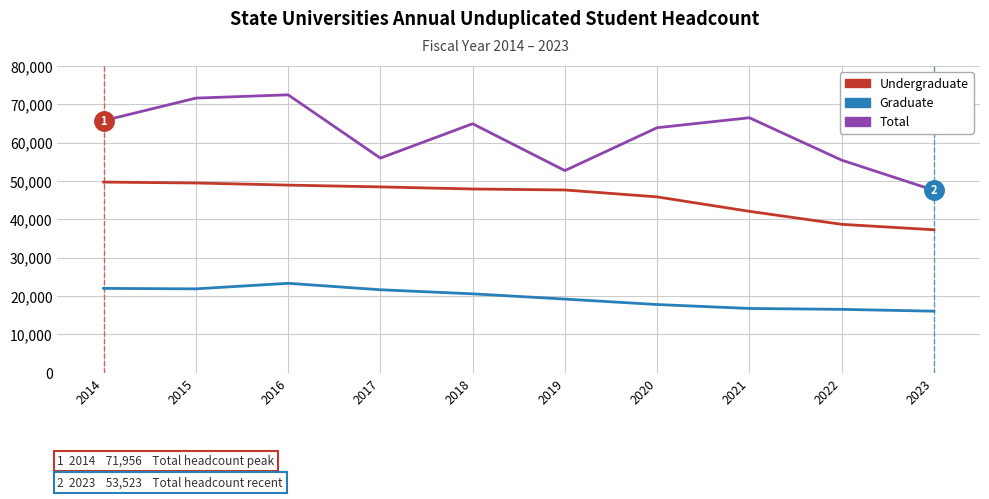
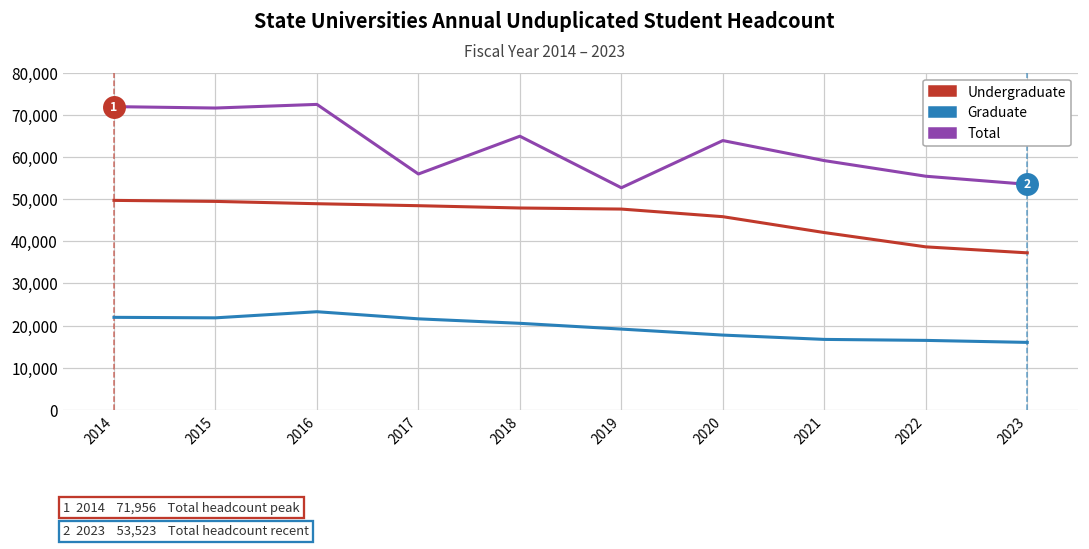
  {
    "Total": {
-     "2014": "66,000",
+     "2014": "72,000",
      "2015": "72,000",
      "2016": "72,000",
      "2017": "56,000",
      "2018": "65,000",
      "2019": "53,000",
      "2020": "64,000",
-     "2021": "66,000",
+     "2021": "59,000",
      "2022": "55,000",
-     "2023": "48,000"
+     "2023": "54,000"
    }
  }
